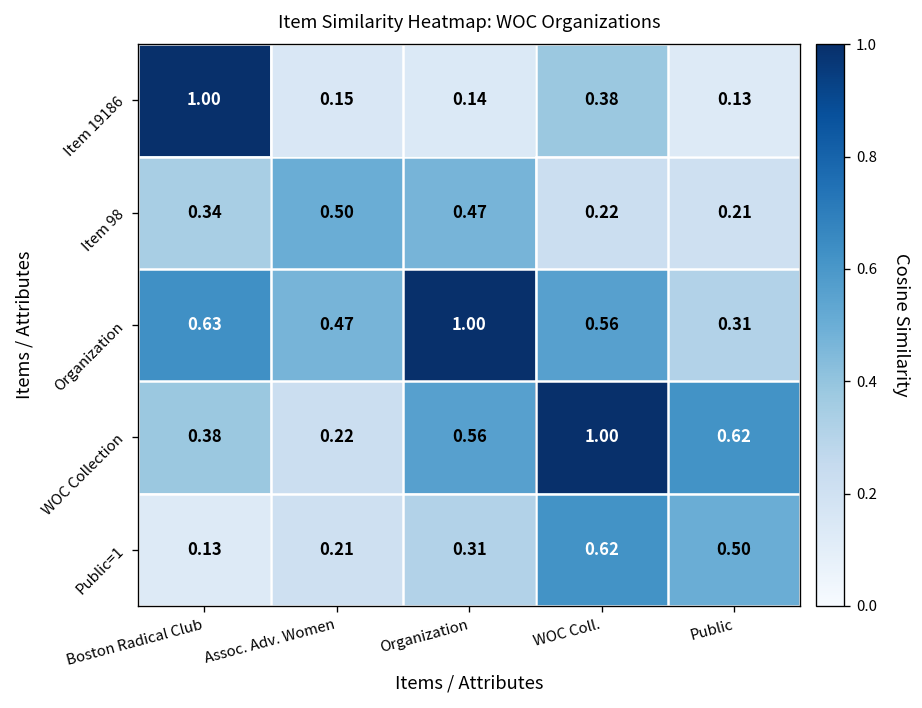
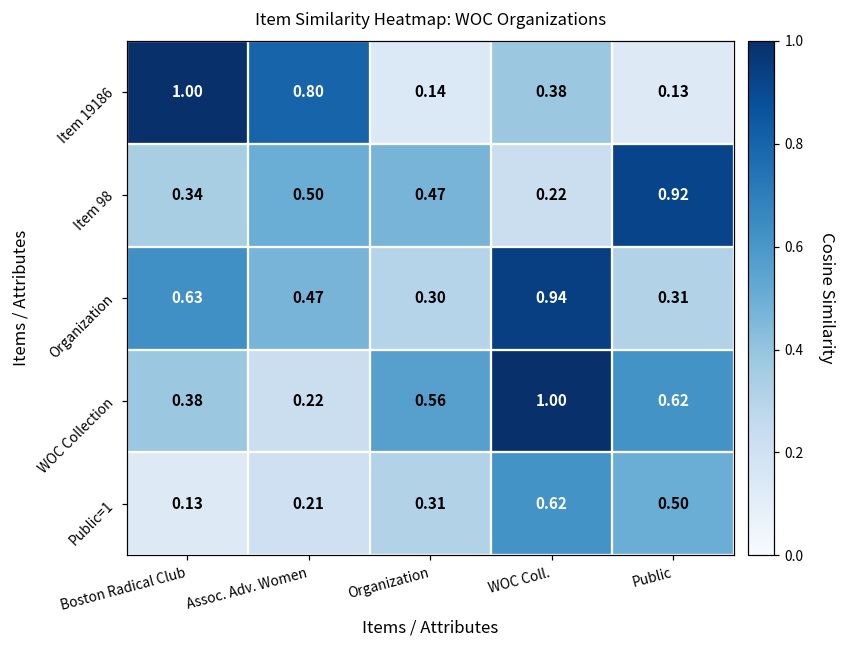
  {
    "Item 19186": {
      "Boston Radical Club": 1.00,
-     "Assoc. Adv. Women": 0.15,
+     "Assoc. Adv. Women": 0.80,
      "Organization": 0.14,
      "WOC Coll.": 0.38,
      "Public": 0.13
    },
    "Item 98": {
      "Boston Radical Club": 0.34,
      "Assoc. Adv. Women": 0.50,
      "Organization": 0.47,
      "WOC Coll.": 0.22,
-     "Public": 0.21
+     "Public": 0.92
    },
    "Organization": {
      "Boston Radical Club": 0.63,
      "Assoc. Adv. Women": 0.47,
-     "Organization": 1.00,
-     "WOC Coll.": 0.56,
+     "Organization": 0.30,
+     "WOC Coll.": 0.94,
      "Public": 0.31
    },
    "WOC Collection": {
      "Boston Radical Club": 0.38,
      "Assoc. Adv. Women": 0.22,
      "Organization": 0.56,
      "WOC Coll.": 1.00,
      "Public": 0.62
    },
    "Public=1": {
      "Boston Radical Club": 0.13,
      "Assoc. Adv. Women": 0.21,
      "Organization": 0.31,
      "WOC Coll.": 0.62,
      "Public": 0.50
    }
  }
